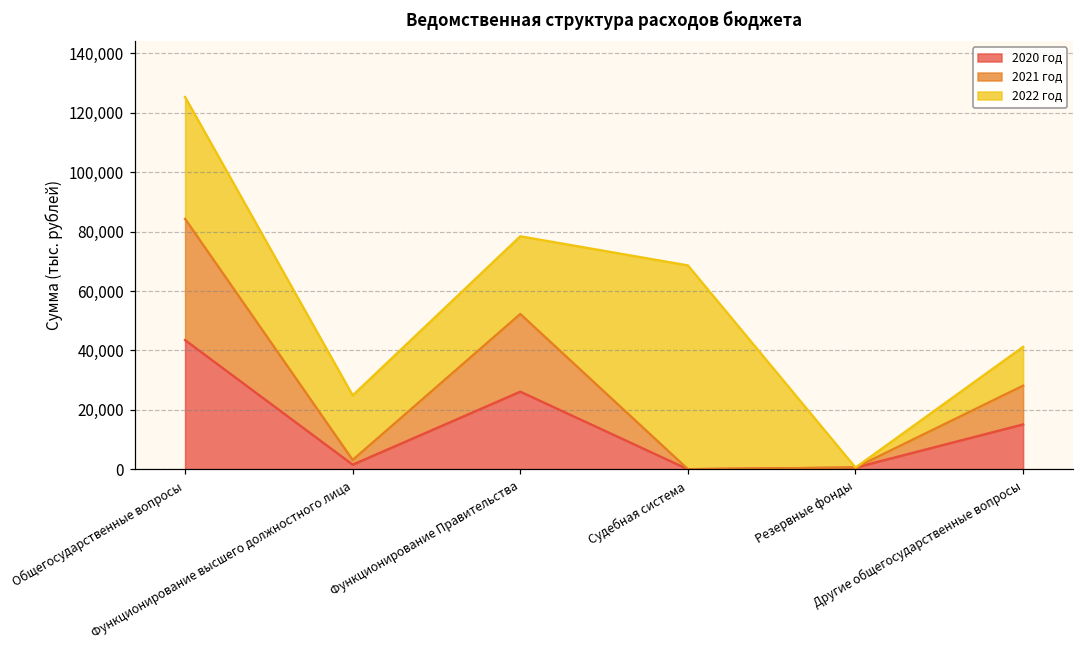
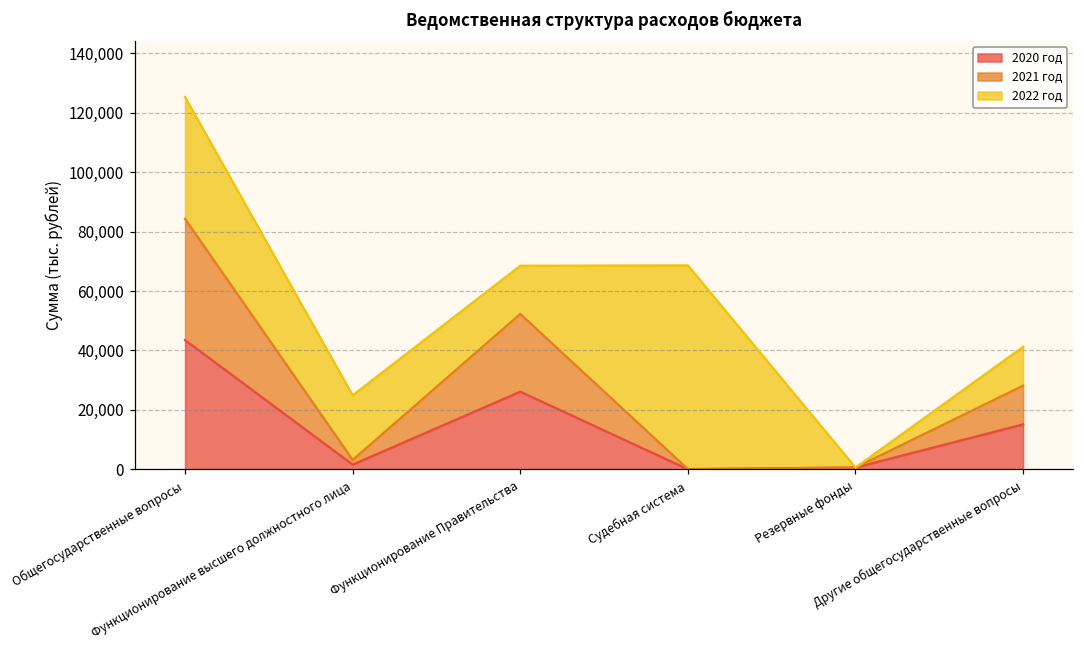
  {
    "2022 год": {
      "Общегосударственные вопросы": "41,000",
      "Функционирование высшего должностного лица": "22,000",
-     "Функционирование Правительства": "26,000",
+     "Функционирование Правительства": "16,000",
      "Судебная система": "69,000",
      "Другие общегосударственные вопросы": "13,000"
    }
  }
